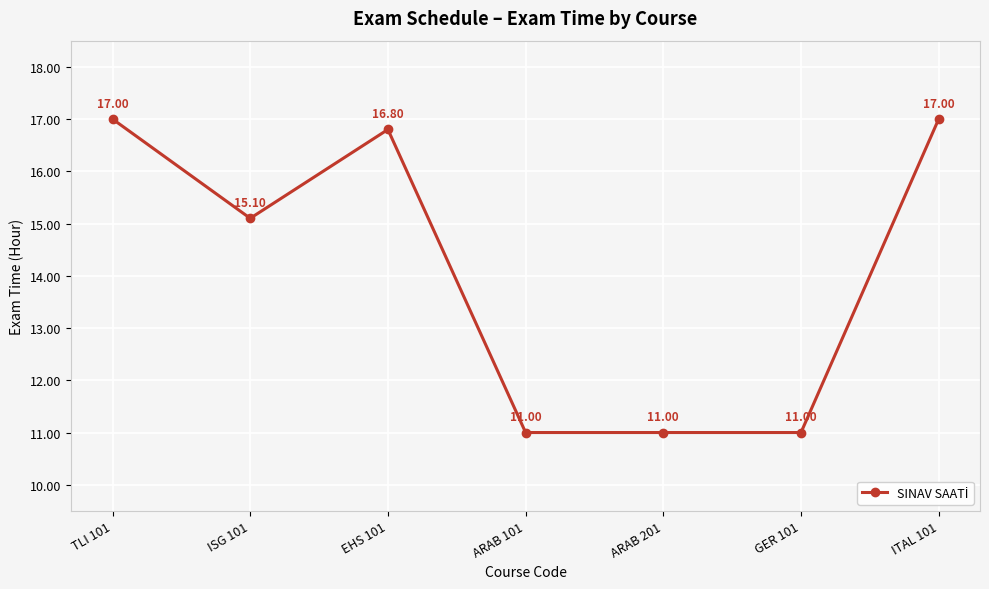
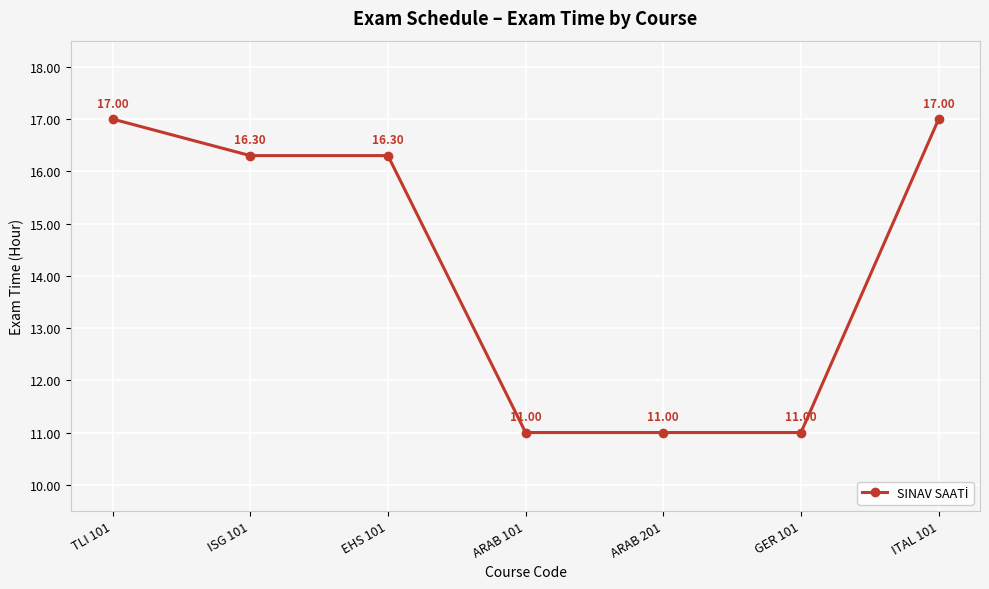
  {
    "TLI 101": 17.00,
-   "ISG 101": 15.10,
-   "EHS 101": 16.80,
+   "ISG 101": 16.30,
+   "EHS 101": 16.30,
    "ARAB 101": 11.00,
    "ARAB 201": 11.00,
    "GER 101": 11.00,
    "ITAL 101": 17.00
  }
